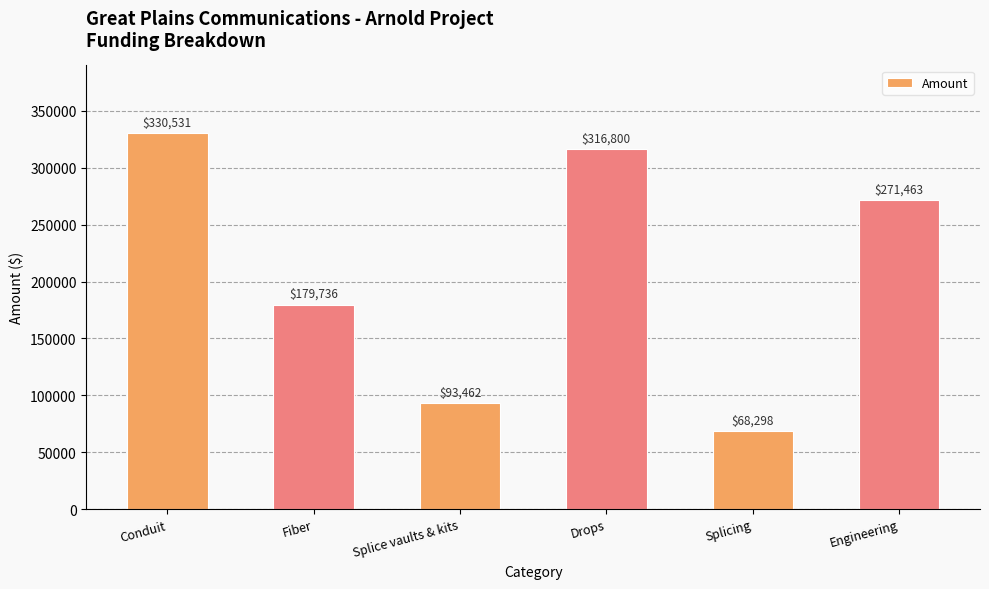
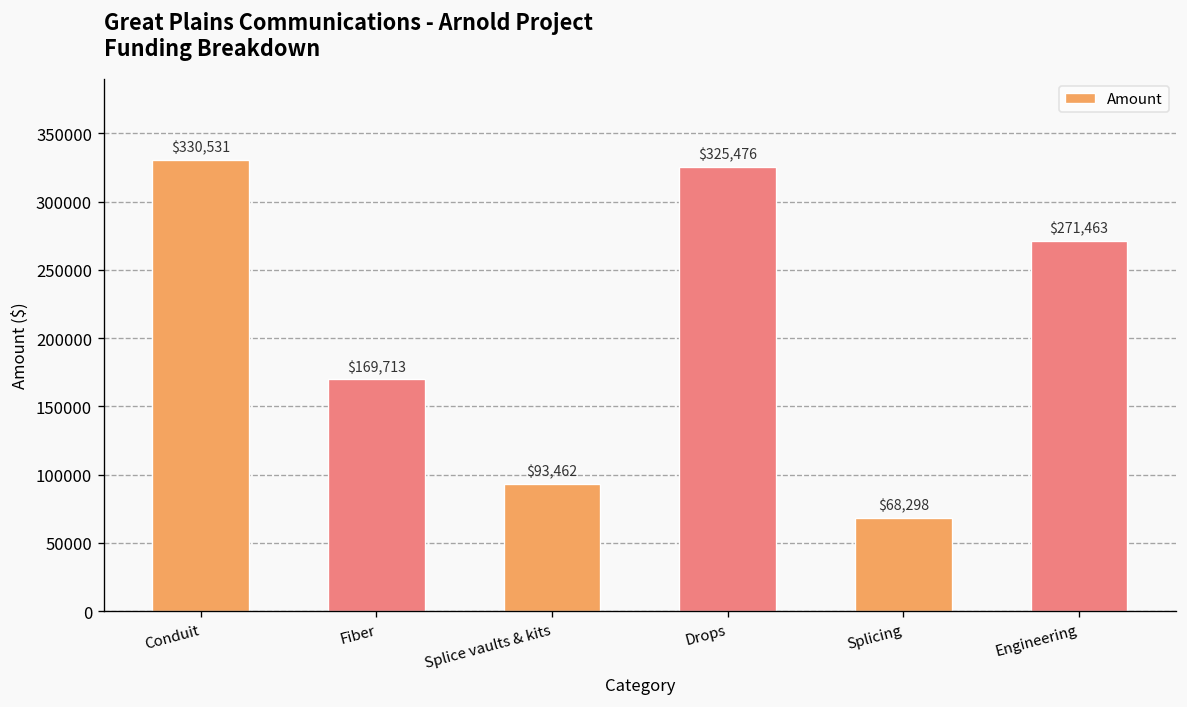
  {
    "Conduit": "$330,531",
-   "Fiber": "$179,736",
+   "Fiber": "$169,713",
    "Splice vaults & kits": "$93,462",
-   "Drops": "$316,800",
+   "Drops": "$325,476",
    "Splicing": "$68,298",
    "Engineering": "$271,463"
  }
